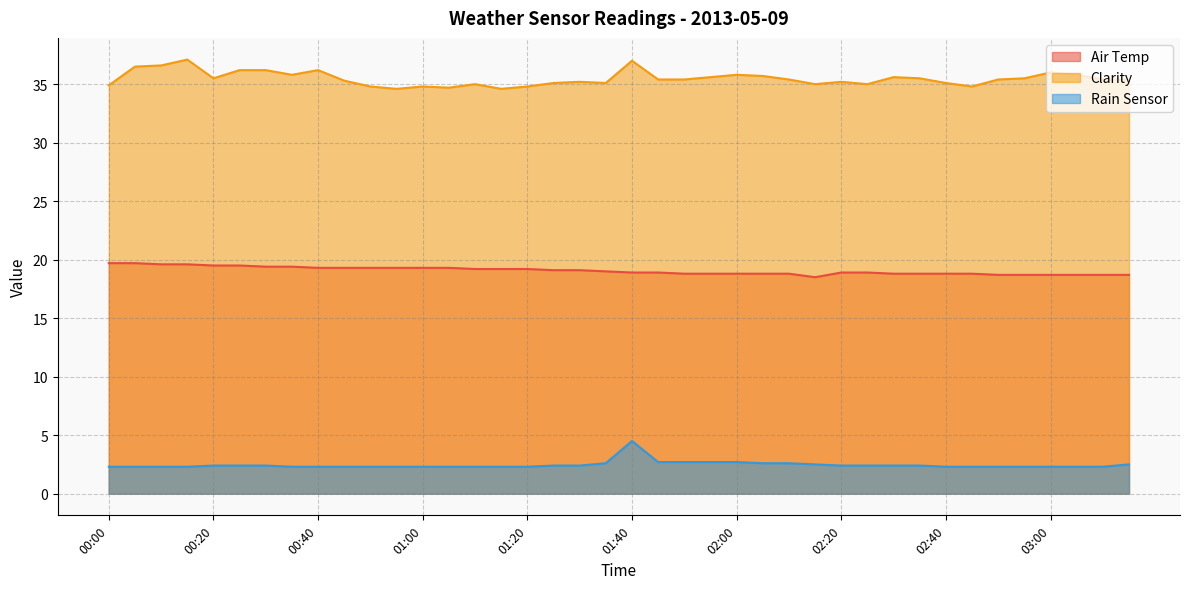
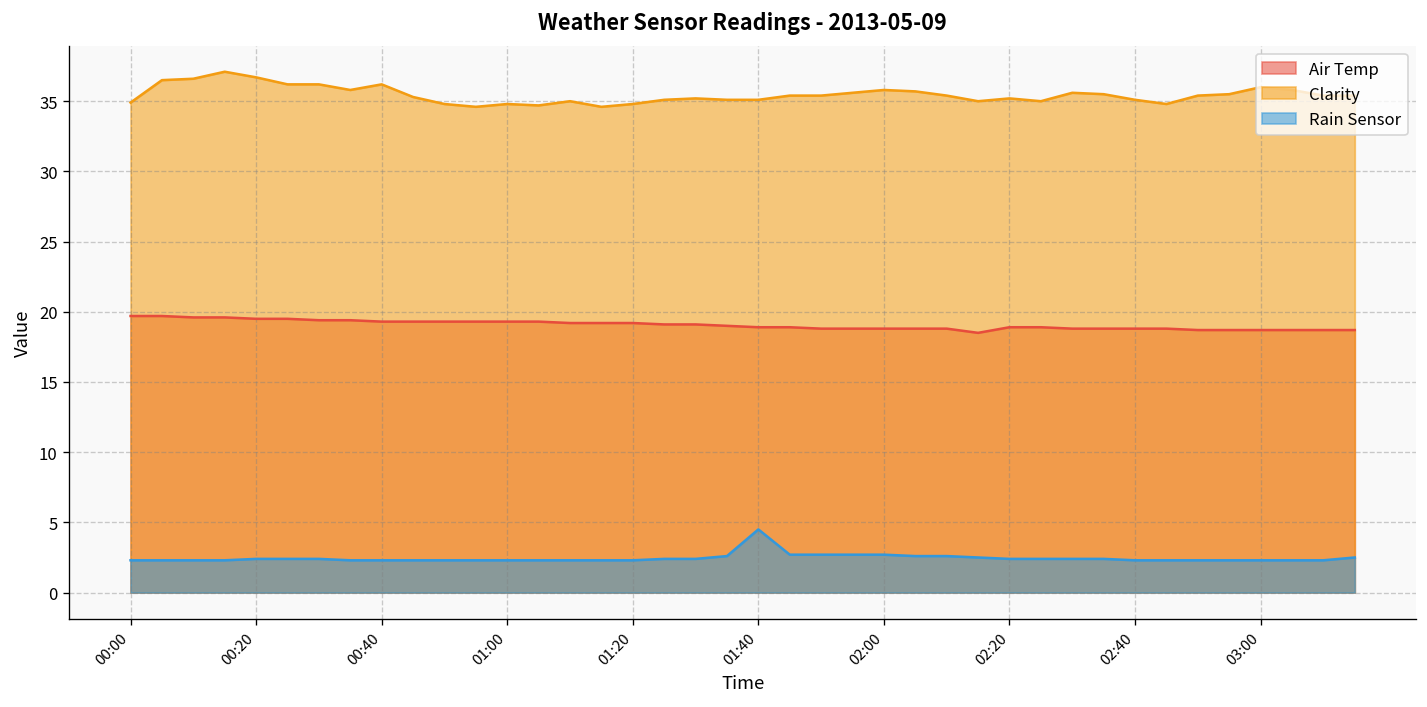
  {
    "Air Temp": {
      "00:00": 19.7,
      "00:20": 19.5,
      "00:40": 19.3,
      "01:00": 19.3,
      "01:20": 19.2,
      "01:40": 18.9,
      "02:00": 18.8,
      "02:20": 18.9,
      "02:40": 18.8,
      "03:00": 18.7
    },
    "Clarity": {
      "00:00": 34.9,
-     "00:20": 35.5,
+     "00:20": 36.7,
      "00:40": 36.2,
      "01:00": 34.8,
      "01:20": 34.8,
-     "01:40": 37.0,
+     "01:40": 35.1,
      "02:00": 35.8,
      "02:20": 35.2,
      "02:40": 35.1
    },
    "Rain Sensor": {
      "00:00": 2.3,
      "00:20": 2.4,
      "00:40": 2.3,
      "01:00": 2.3,
      "01:20": 2.3,
      "01:40": 4.5,
      "02:00": 2.7,
      "02:20": 2.4,
      "02:40": 2.3,
      "03:00": 2.3
    }
  }
